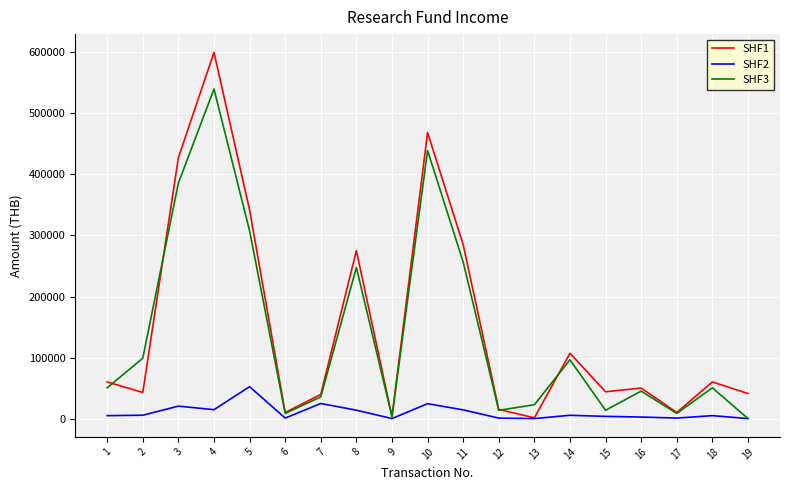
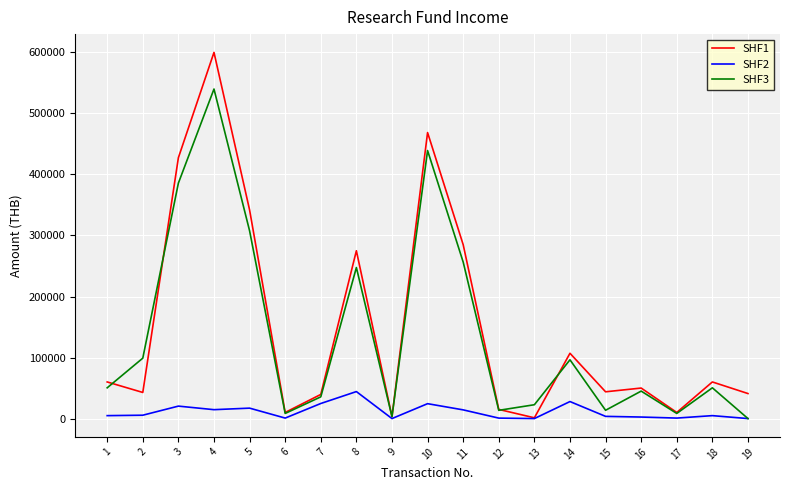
  {
    "SHF1": {
      "1": 60000,
      "2": 40000,
      "3": 430000,
      "4": 600000,
      "5": 340000,
      "8": 280000,
      "10": 470000,
      "11": 290000,
      "14": 110000,
      "15": 40000,
      "16": 50000,
      "18": 60000,
      "19": 40000
    },
    "SHF2": {
      "1": 0,
      "2": 10000,
      "3": 20000,
      "4": 10000,
-     "5": 50000,
+     "5": 20000,
      "6": 0,
      "7": 20000,
-     "8": 10000,
+     "8": 40000,
      "10": 20000,
      "11": 10000,
      "12": 0,
-     "14": 10000,
+     "14": 30000,
      "15": 0,
      "16": 0,
      "17": 0,
      "18": 0
    },
    "SHF3": {
      "1": 50000,
      "2": 100000,
      "3": 390000,
      "4": 540000,
      "5": 310000,
      "8": 250000,
      "10": 440000,
      "11": 260000,
      "13": 20000,
      "14": 100000,
      "15": 10000,
      "16": 50000,
      "18": 50000
    }
  }
